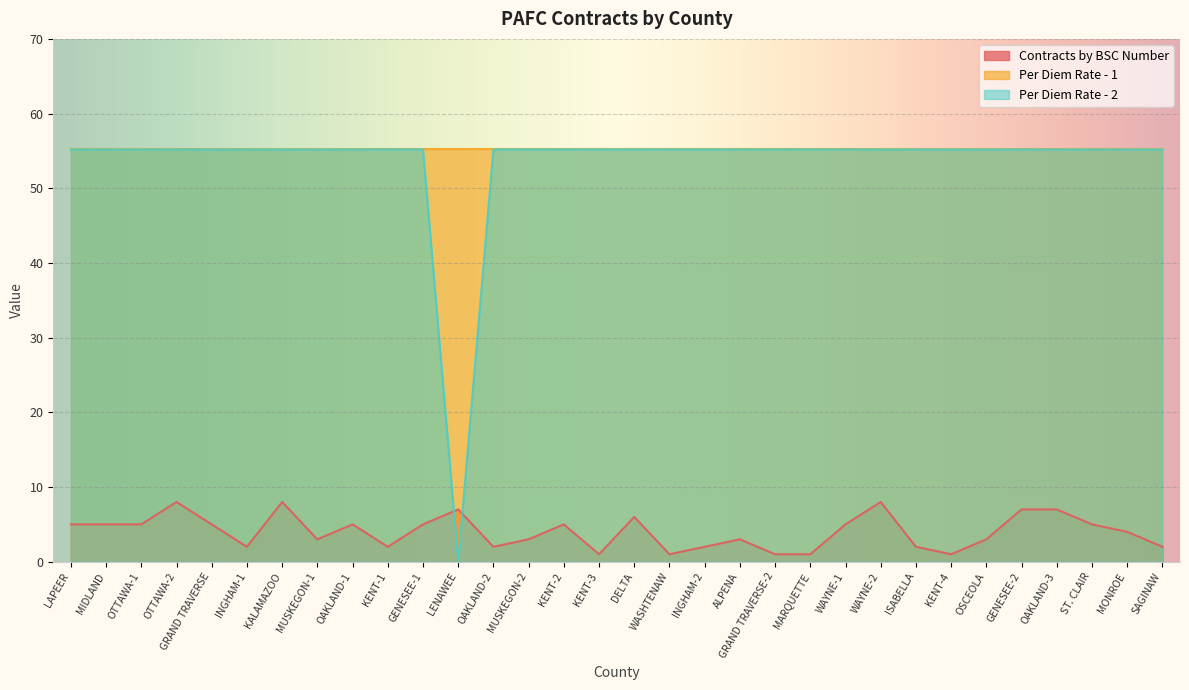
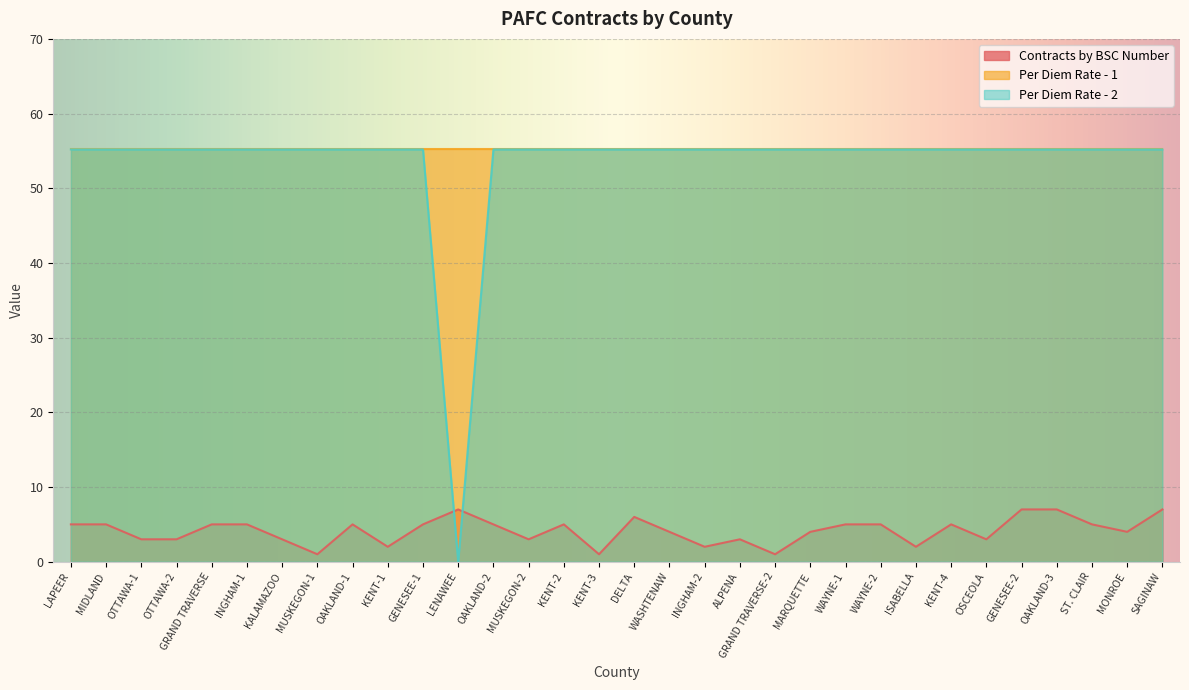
  {
    "Contracts by BSC Number": {
      "LAPEER": 5,
      "MIDLAND": 5,
-     "OTTAWA-1": 5,
-     "OTTAWA-2": 8,
+     "OTTAWA-1": 3,
+     "OTTAWA-2": 3,
      "GRAND TRAVERSE": 5,
-     "INGHAM-1": 2,
-     "KALAMAZOO": 8,
-     "MUSKEGON-1": 3,
+     "INGHAM-1": 5,
+     "KALAMAZOO": 3,
+     "MUSKEGON-1": 1,
      "OAKLAND-1": 5,
      "KENT-1": 2,
      "GENESEE-1": 5,
      "LENAWEE": 7,
-     "OAKLAND-2": 2,
+     "OAKLAND-2": 5,
      "MUSKEGON-2": 3,
      "KENT-2": 5,
      "KENT-3": 1,
      "DELTA": 6,
-     "WASHTENAW": 1,
+     "WASHTENAW": 4,
      "INGHAM-2": 2,
      "ALPENA": 3,
      "GRAND TRAVERSE-2": 1,
-     "MARQUETTE": 1,
+     "MARQUETTE": 4,
      "WAYNE-1": 5,
-     "WAYNE-2": 8,
+     "WAYNE-2": 5,
      "ISABELLA": 2,
-     "KENT-4": 1,
+     "KENT-4": 5,
      "OSCEOLA": 3,
      "GENESEE-2": 7,
      "OAKLAND-3": 7,
      "ST. CLAIR": 5,
      "MONROE": 4,
-     "SAGINAW": 2
+     "SAGINAW": 7
    },
    "Per Diem Rate - 1": {
      "LENAWEE": 55
    },
    "Per Diem Rate - 2": {
      "LENAWEE": 0
    }
  }
